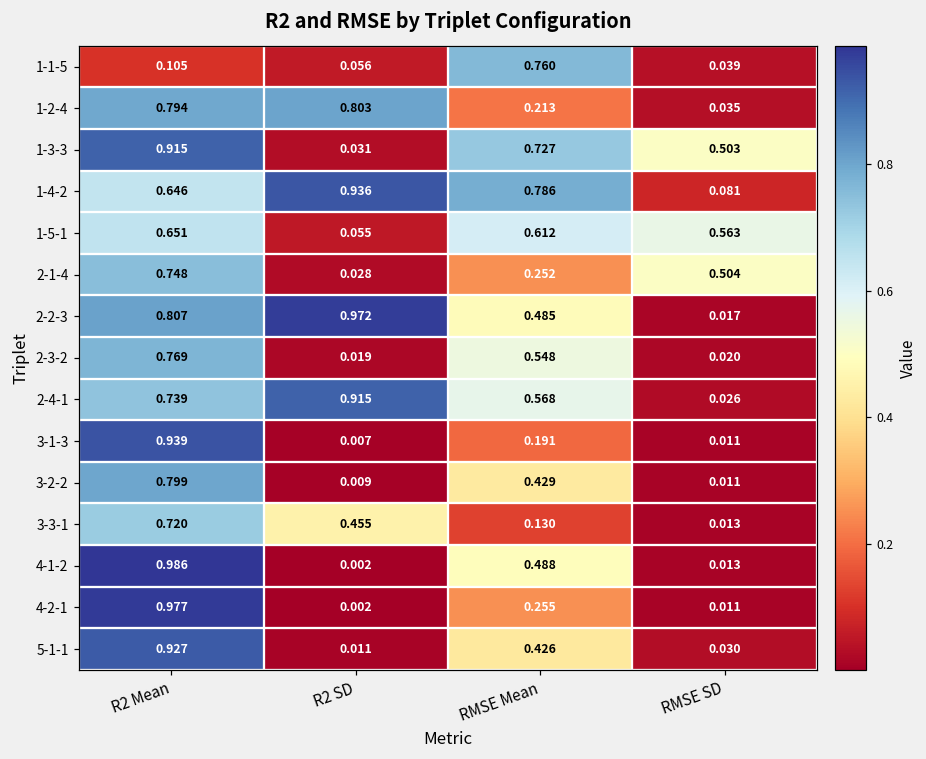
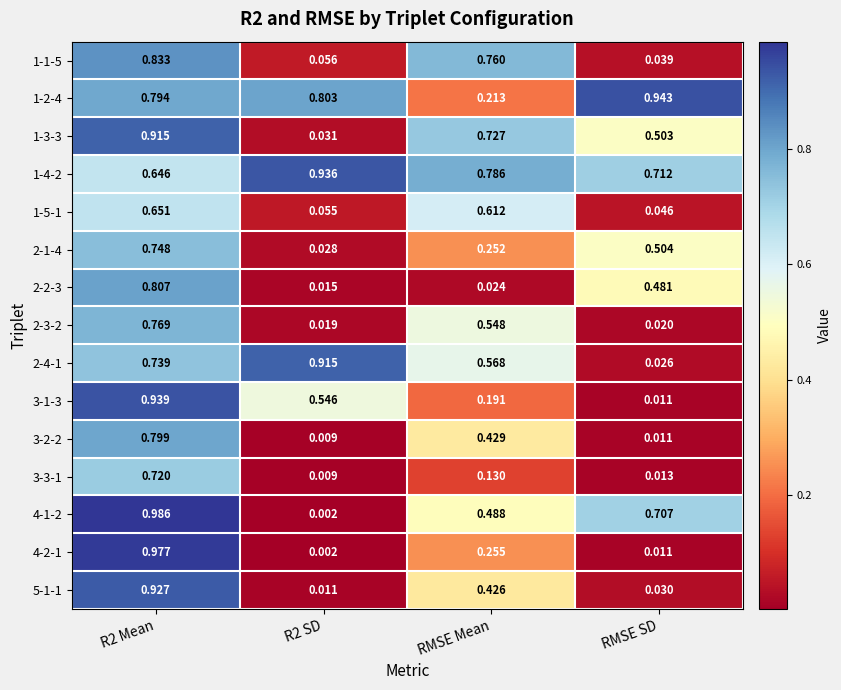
  {
    "1-1-5": {
-     "R2 Mean": 0.105,
+     "R2 Mean": 0.833,
      "R2 SD": 0.056,
      "RMSE Mean": 0.760,
      "RMSE SD": 0.039
    },
    "1-2-4": {
      "R2 Mean": 0.794,
      "R2 SD": 0.803,
      "RMSE Mean": 0.213,
-     "RMSE SD": 0.035
+     "RMSE SD": 0.943
    },
    "1-3-3": {
      "R2 Mean": 0.915,
      "R2 SD": 0.031,
      "RMSE Mean": 0.727,
      "RMSE SD": 0.503
    },
    "1-4-2": {
      "R2 Mean": 0.646,
      "R2 SD": 0.936,
      "RMSE Mean": 0.786,
-     "RMSE SD": 0.081
+     "RMSE SD": 0.712
    },
    "1-5-1": {
      "R2 Mean": 0.651,
      "R2 SD": 0.055,
      "RMSE Mean": 0.612,
-     "RMSE SD": 0.563
+     "RMSE SD": 0.046
    },
    "2-1-4": {
      "R2 Mean": 0.748,
      "R2 SD": 0.028,
      "RMSE Mean": 0.252,
      "RMSE SD": 0.504
    },
    "2-2-3": {
      "R2 Mean": 0.807,
-     "R2 SD": 0.972,
-     "RMSE Mean": 0.485,
-     "RMSE SD": 0.017
+     "R2 SD": 0.015,
+     "RMSE Mean": 0.024,
+     "RMSE SD": 0.481
    },
    "2-3-2": {
      "R2 Mean": 0.769,
      "R2 SD": 0.019,
      "RMSE Mean": 0.548,
      "RMSE SD": 0.020
    },
    "2-4-1": {
      "R2 Mean": 0.739,
      "R2 SD": 0.915,
      "RMSE Mean": 0.568,
      "RMSE SD": 0.026
    },
    "3-1-3": {
      "R2 Mean": 0.939,
-     "R2 SD": 0.007,
+     "R2 SD": 0.546,
      "RMSE Mean": 0.191,
      "RMSE SD": 0.011
    },
    "3-2-2": {
      "R2 Mean": 0.799,
      "R2 SD": 0.009,
      "RMSE Mean": 0.429,
      "RMSE SD": 0.011
    },
    "3-3-1": {
      "R2 Mean": 0.720,
-     "R2 SD": 0.455,
+     "R2 SD": 0.009,
      "RMSE Mean": 0.130,
      "RMSE SD": 0.013
    },
    "4-1-2": {
      "R2 Mean": 0.986,
      "R2 SD": 0.002,
      "RMSE Mean": 0.488,
-     "RMSE SD": 0.013
+     "RMSE SD": 0.707
    },
    "4-2-1": {
      "R2 Mean": 0.977,
      "R2 SD": 0.002,
      "RMSE Mean": 0.255,
      "RMSE SD": 0.011
    },
    "5-1-1": {
      "R2 Mean": 0.927,
      "R2 SD": 0.011,
      "RMSE Mean": 0.426,
      "RMSE SD": 0.030
    }
  }
